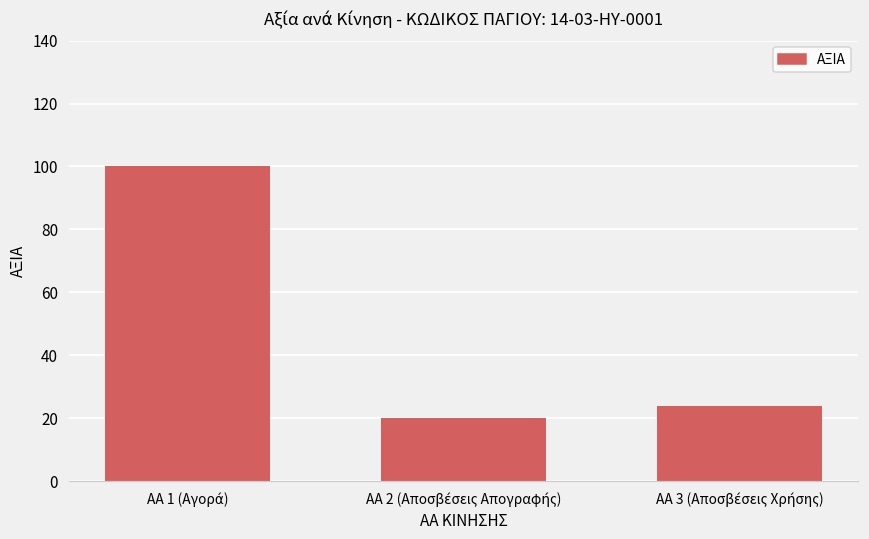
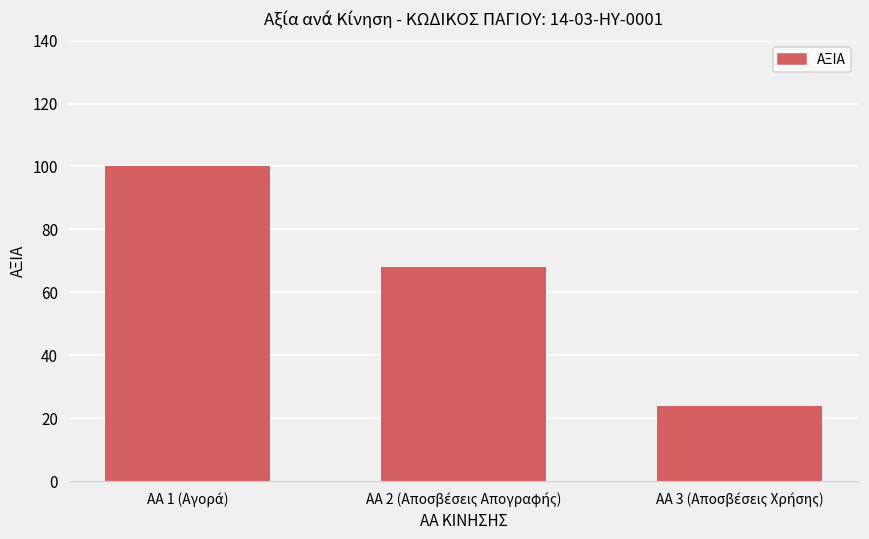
  {
    "ΑΑ 1 (Αγορά)": 100,
-   "ΑΑ 2 (Αποσβέσεις Απογραφής)": 20,
+   "ΑΑ 2 (Αποσβέσεις Απογραφής)": 68,
    "ΑΑ 3 (Αποσβέσεις Χρήσης)": 24
  }
